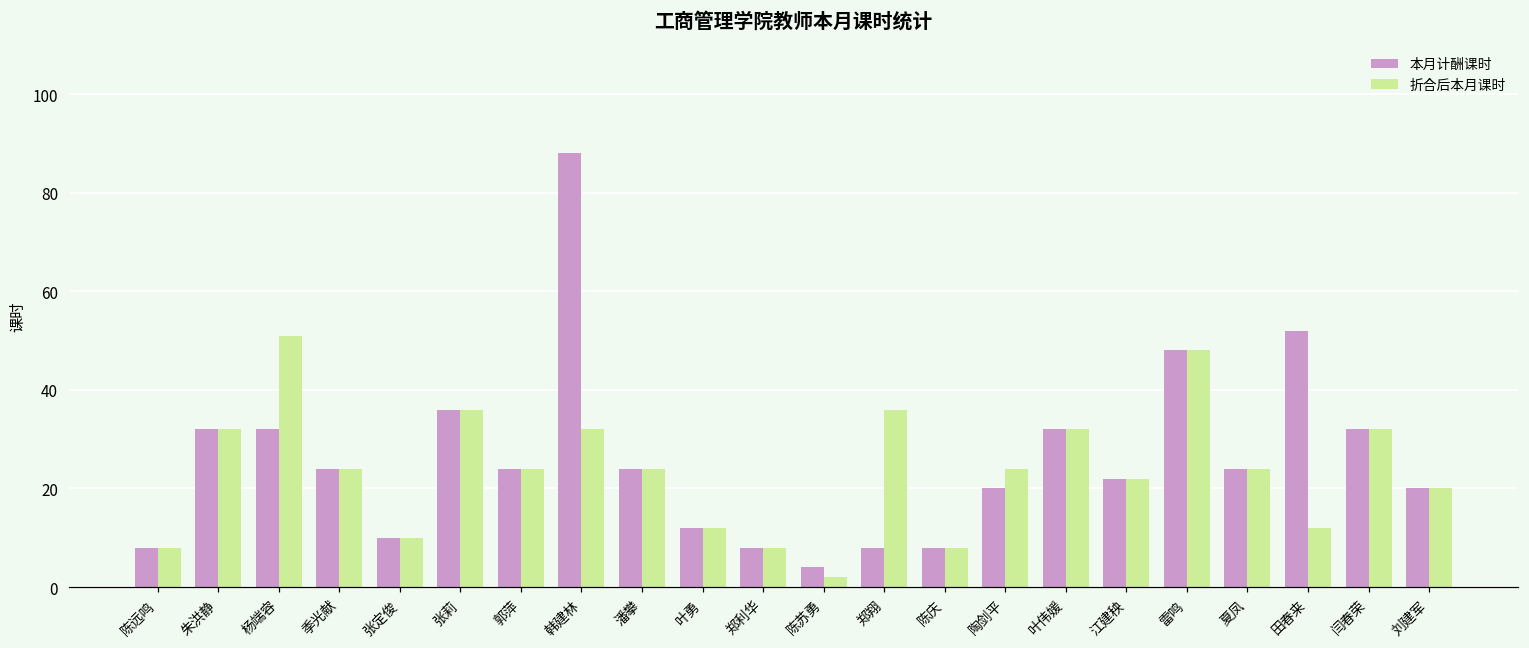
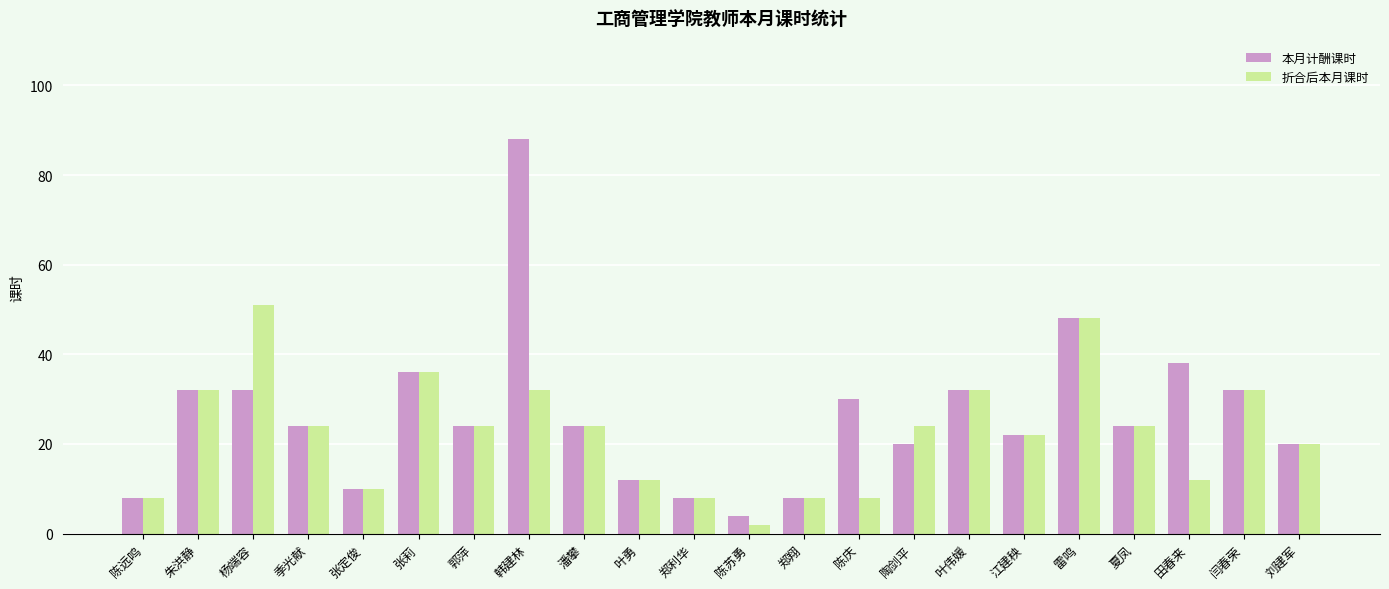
  {
    "本月计酬课时": {
      "陈远鸣": 8,
      "朱洪静": 32,
      "杨端容": 32,
      "季光献": 24,
      "张定俊": 10,
      "张莉": 36,
      "郭萍": 24,
      "韩建林": 88,
      "潘攀": 24,
      "叶勇": 12,
      "郑利华": 8,
      "陈苏勇": 4,
      "郑翔": 8,
-     "陈庆": 8,
+     "陈庆": 30,
      "陶剑平": 20,
      "叶伟媛": 32,
      "江建秧": 22,
      "雷鸣": 48,
      "夏凤": 24,
-     "田春来": 52,
+     "田春来": 38,
      "闫春荣": 32,
      "刘建军": 20
    },
    "折合后本月课时": {
      "陈远鸣": 8,
      "朱洪静": 32,
      "杨端容": 51,
      "季光献": 24,
      "张定俊": 10,
      "张莉": 36,
      "郭萍": 24,
      "韩建林": 32,
      "潘攀": 24,
      "叶勇": 12,
      "郑利华": 8,
      "陈苏勇": 2,
-     "郑翔": 36,
+     "郑翔": 8,
      "陈庆": 8,
      "陶剑平": 24,
      "叶伟媛": 32,
      "江建秧": 22,
      "雷鸣": 48,
      "夏凤": 24,
      "田春来": 12,
      "闫春荣": 32,
      "刘建军": 20
    }
  }
